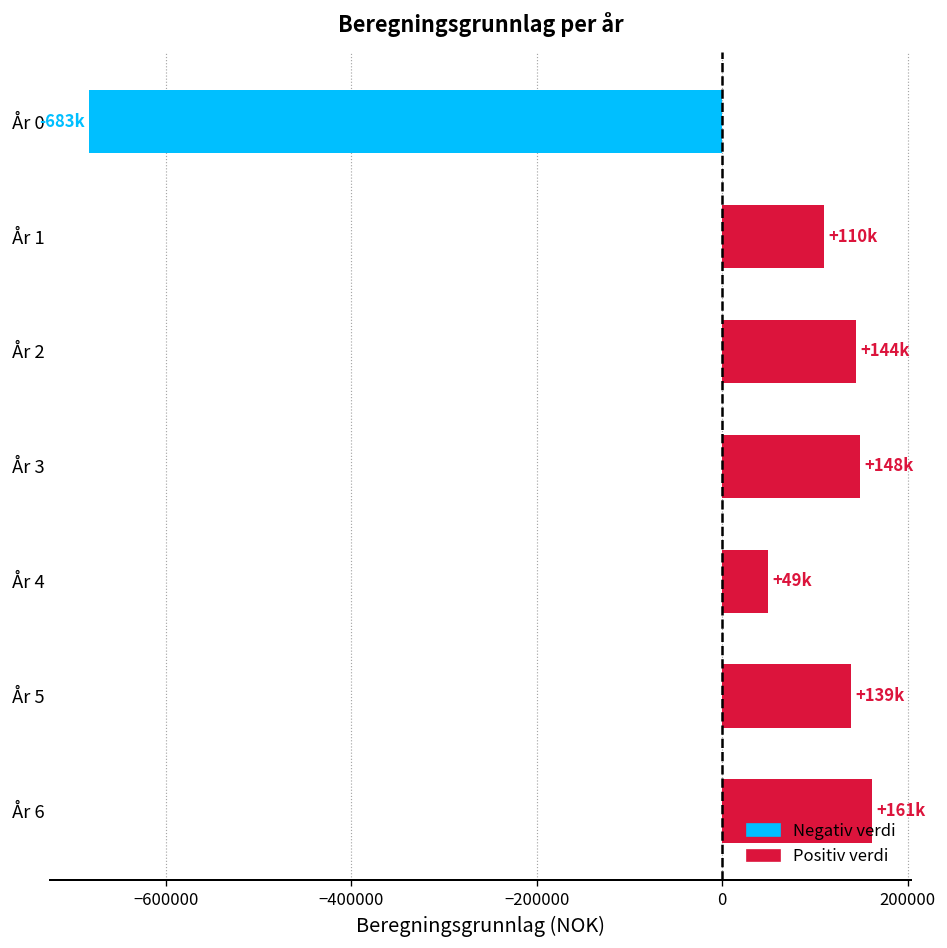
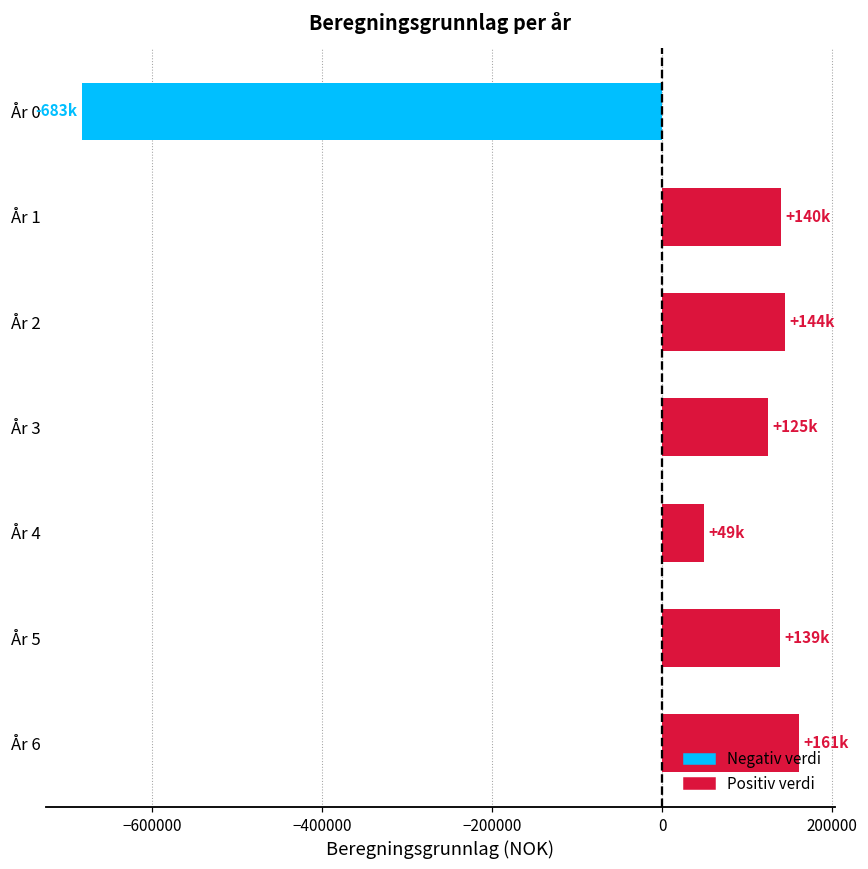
  {
    "År 0": "-683k",
-   "År 1": "+110k",
+   "År 1": "+140k",
    "År 2": "+144k",
-   "År 3": "+148k",
+   "År 3": "+125k",
    "År 4": "+49k",
    "År 5": "+139k",
    "År 6": "+161k"
  }
